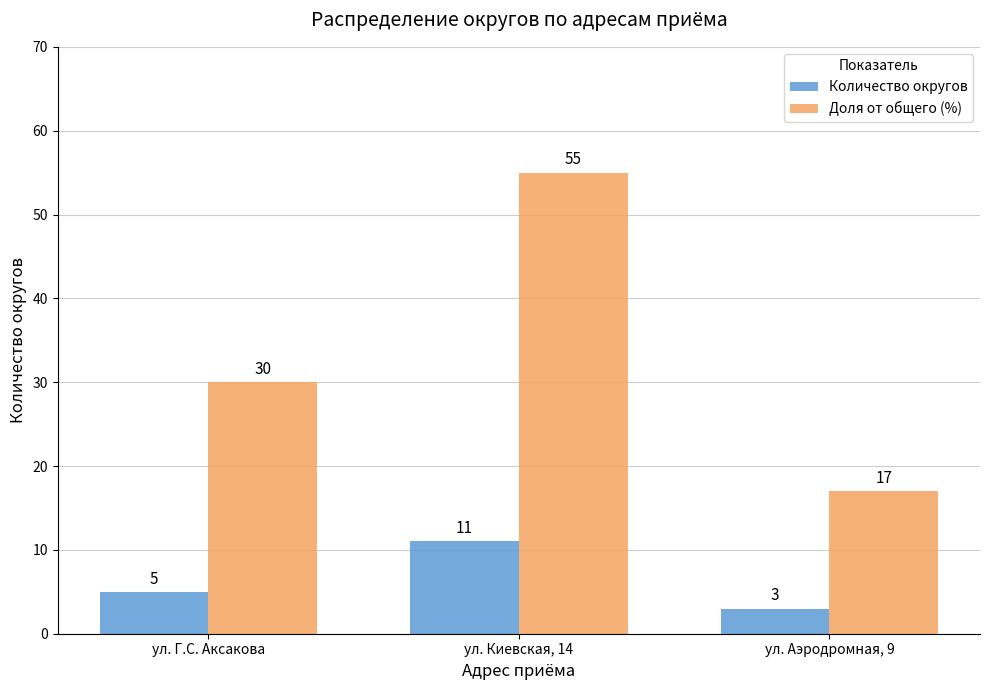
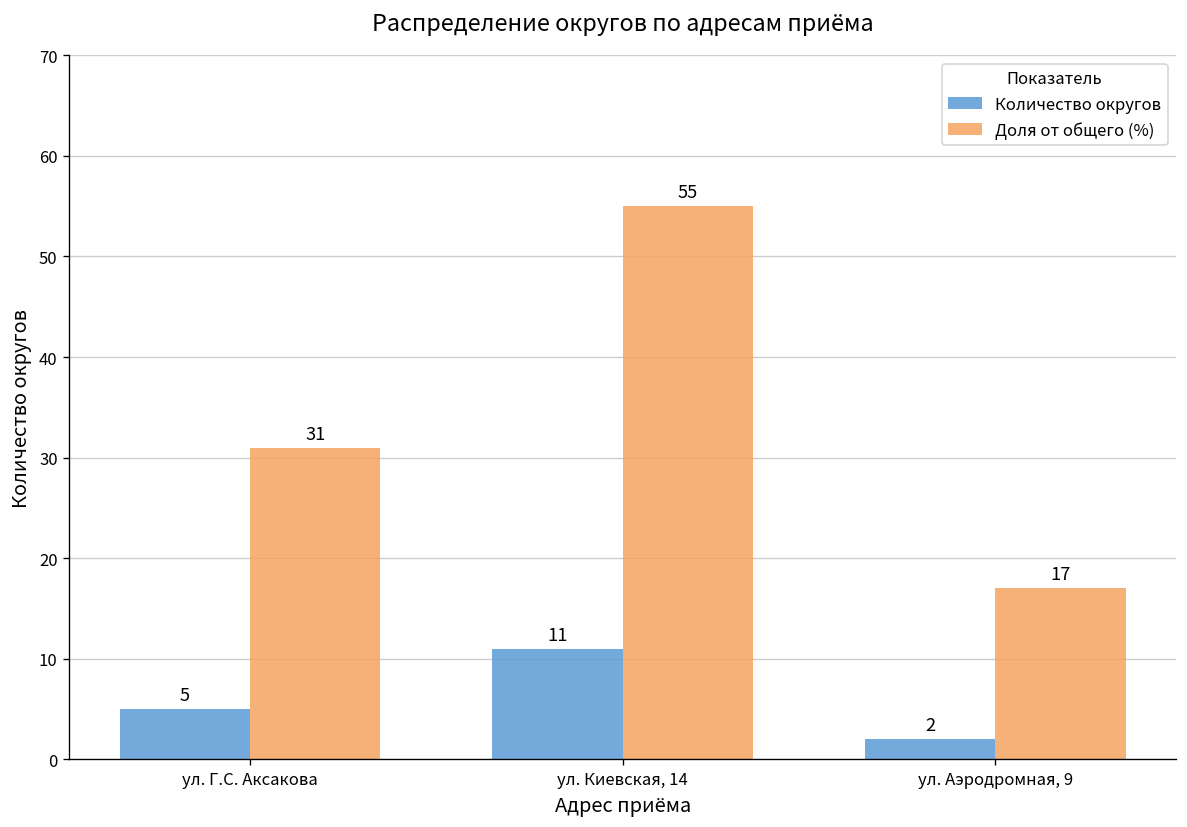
  {
    "Количество округов": {
      "ул. Г.С. Аксакова": 5,
      "ул. Киевская, 14": 11,
-     "ул. Аэродромная, 9": 3
+     "ул. Аэродромная, 9": 2
    },
    "Доля от общего (%)": {
-     "ул. Г.С. Аксакова": 30,
+     "ул. Г.С. Аксакова": 31,
      "ул. Киевская, 14": 55,
      "ул. Аэродромная, 9": 17
    }
  }
